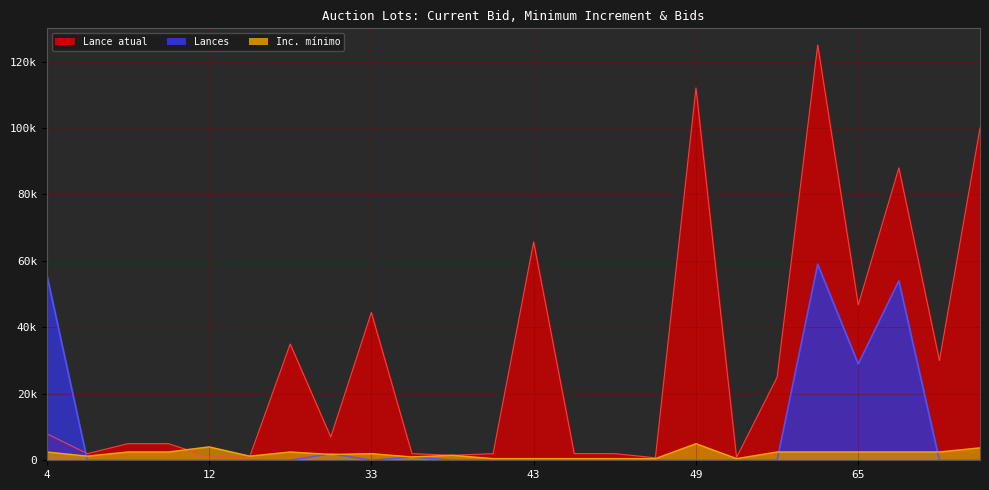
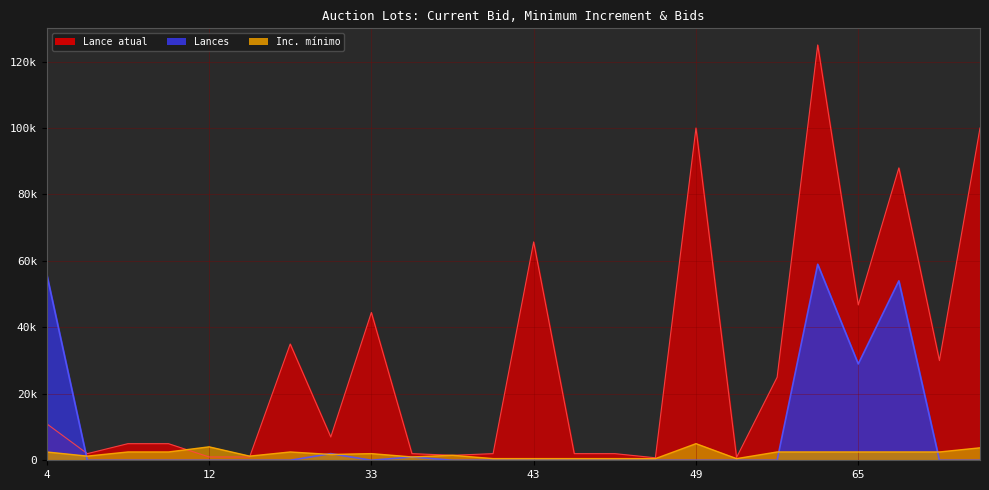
  {
    "Lance atual": {
-     "4": 8000,
+     "4": 11000,
      "12": 1000,
      "33": 44000,
      "43": 66000,
-     "49": 112000,
+     "49": 100000,
      "65": 47000
    },
    "Lances": {
      "4": 56000,
      "12": 0,
      "33": 0,
      "49": 0,
      "65": 29000
    },
    "Inc. mínimo": {
      "4": 3000,
      "12": 4000,
      "33": 2000,
      "49": 5000,
      "65": 3000
    }
  }
